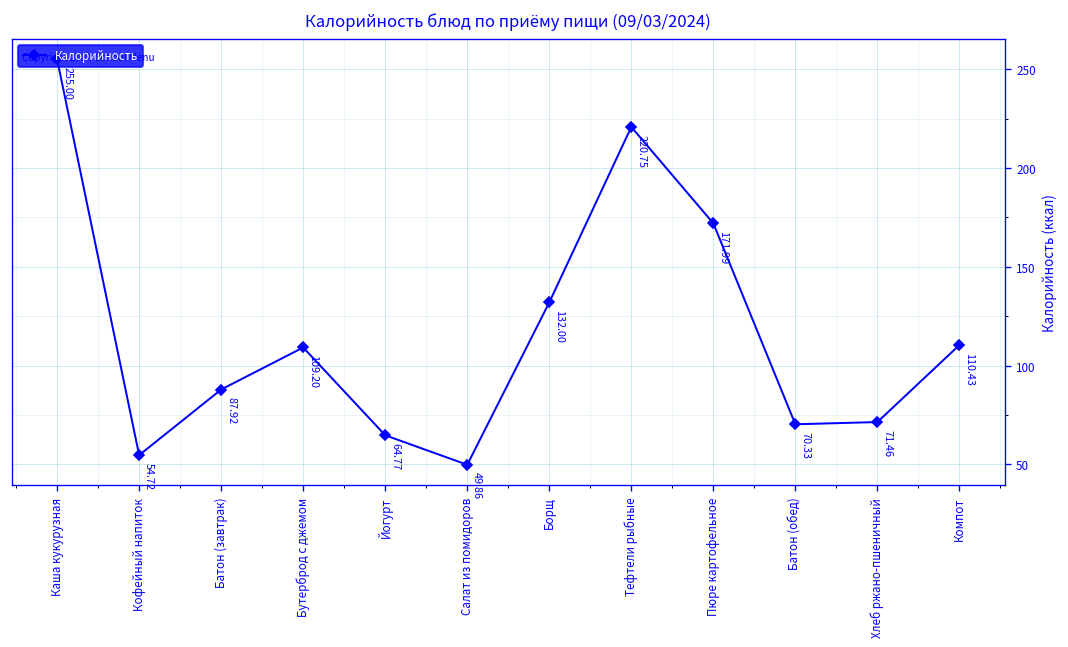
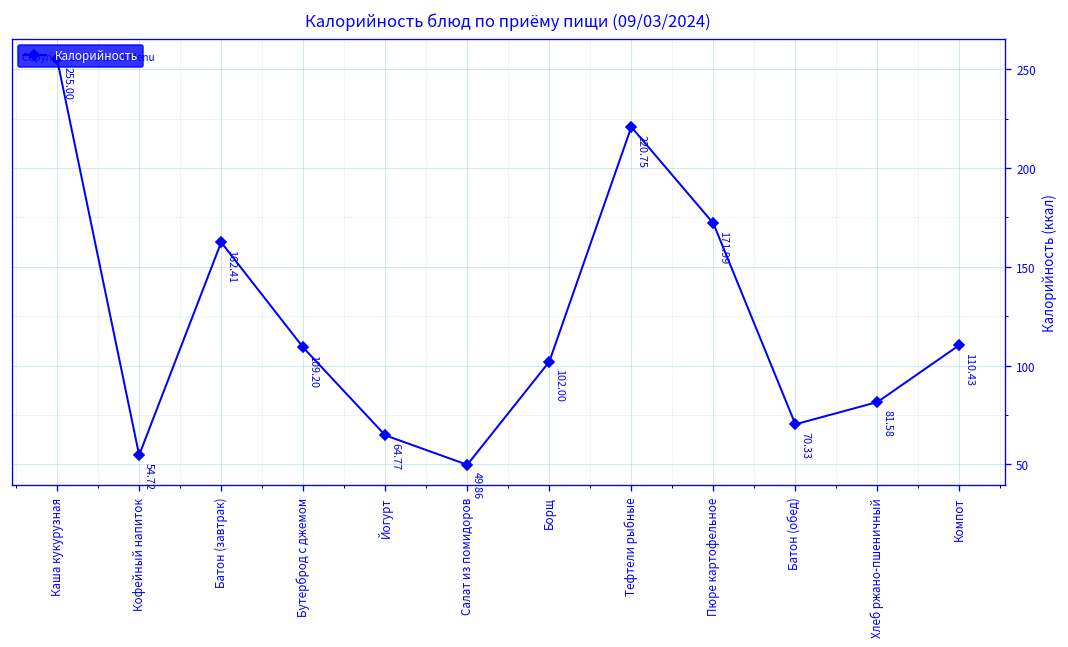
  {
    "Кофейный напиток": 54.72,
-   "Батон (завтрак)": 87.92,
+   "Батон (завтрак)": 162.41,
    "Бутерброд с джемом": 109.20,
    "Йогурт": 64.77,
    "Салат из помидоров": 49.86,
-   "Борщ": 132.00,
+   "Борщ": 102.00,
    "Тефтели рыбные": 220.75,
    "Пюре картофельное": 171.99,
    "Батон (обед)": 70.33,
-   "Хлеб ржано-пшеничный": 71.46,
+   "Хлеб ржано-пшеничный": 81.58,
    "Компот": 110.43
  }
